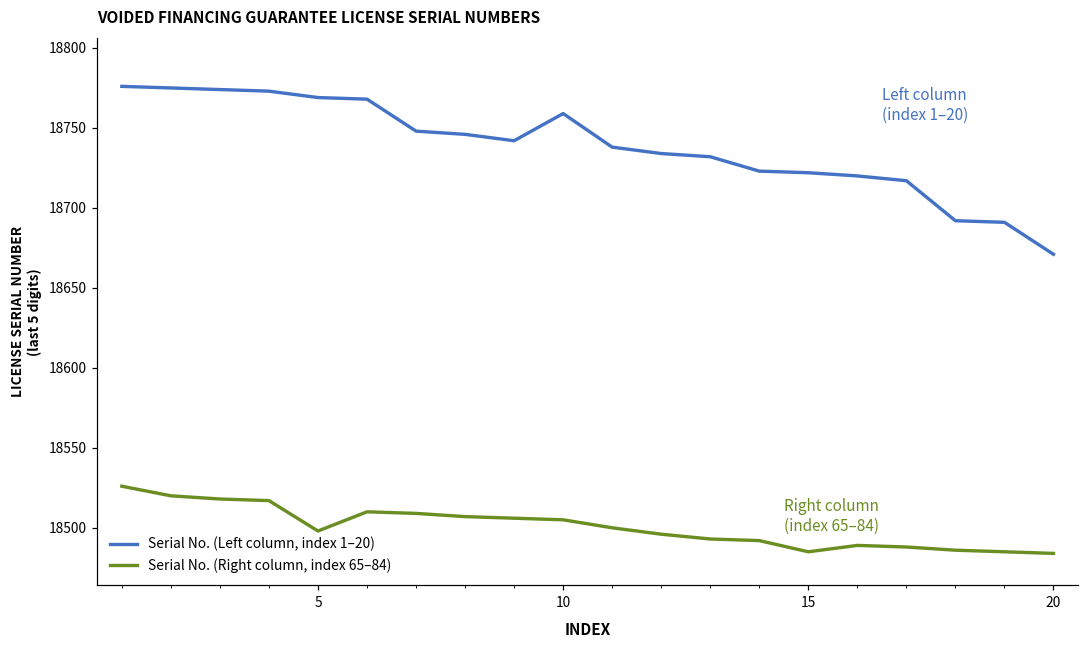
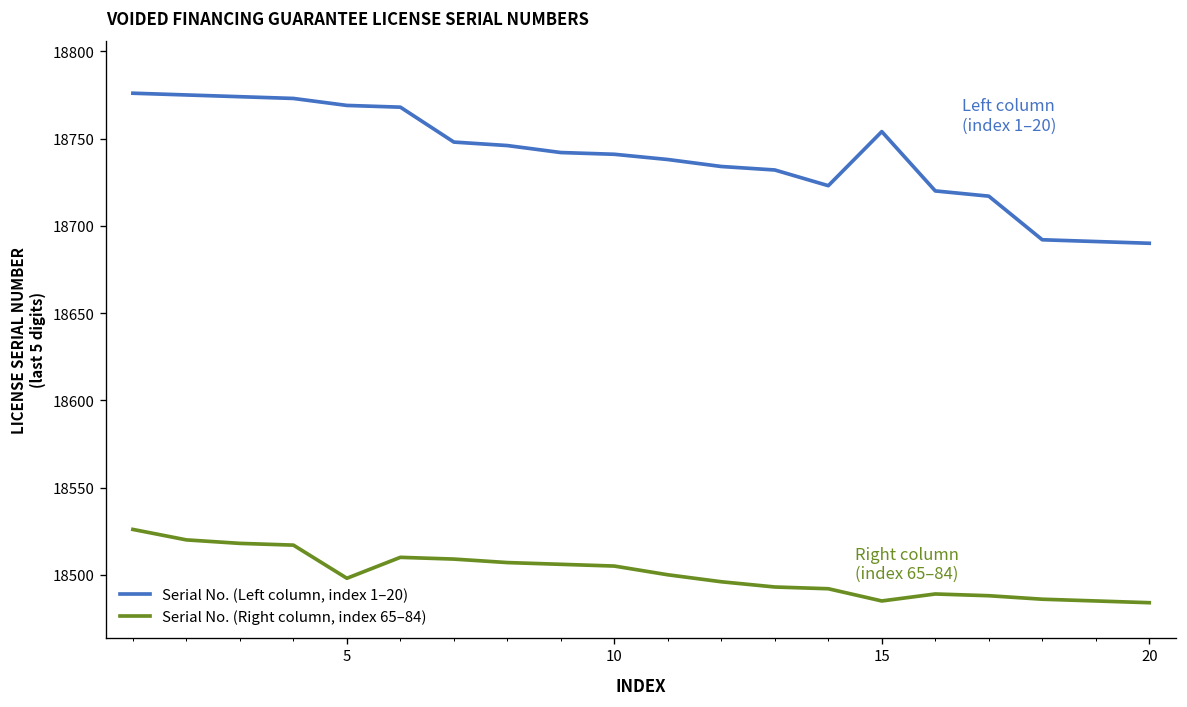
  {
    "Serial No. (Left column, index 1–20)": {
      "5": 18769,
-     "10": 18759,
-     "15": 18722,
-     "20": 18671
+     "10": 18741,
+     "15": 18754,
+     "20": 18690
    },
    "Serial No. (Right column, index 65–84)": {
      "5": 18498,
      "10": 18505,
      "15": 18485,
      "20": 18484
    }
  }
